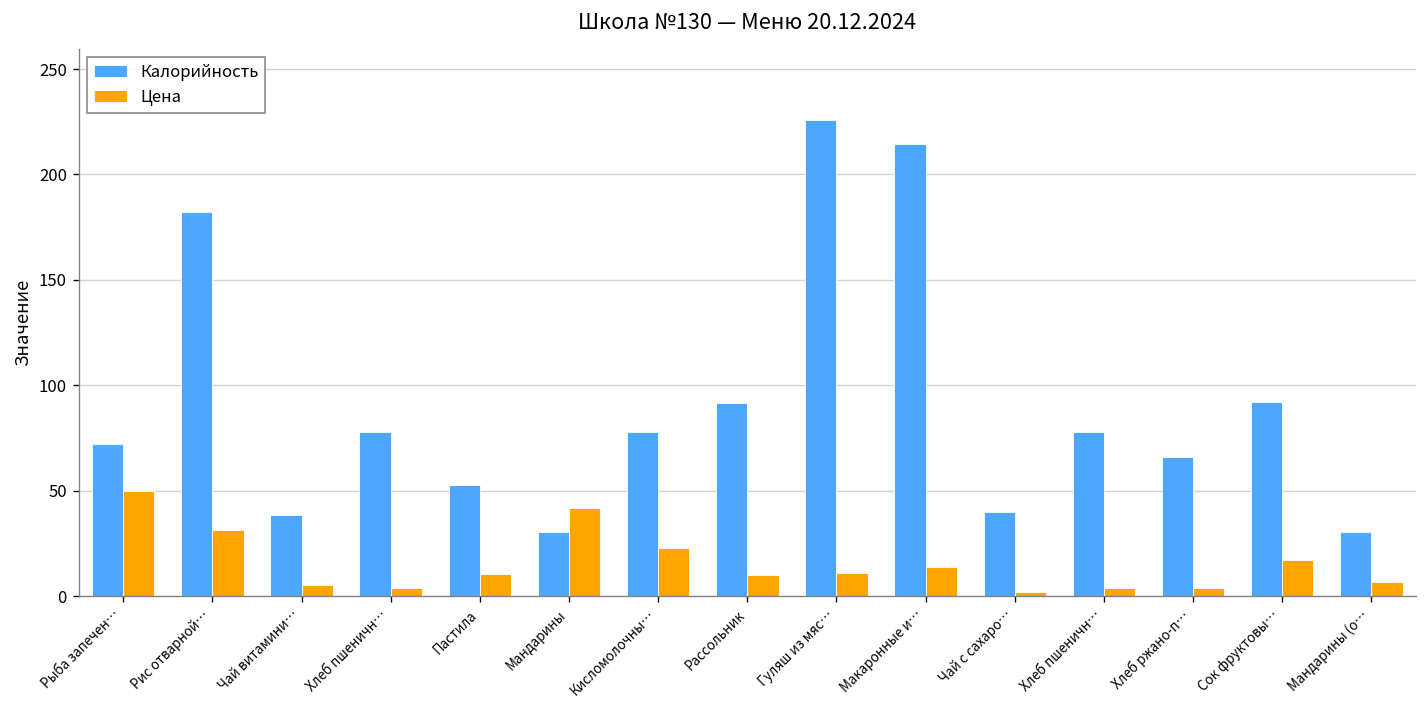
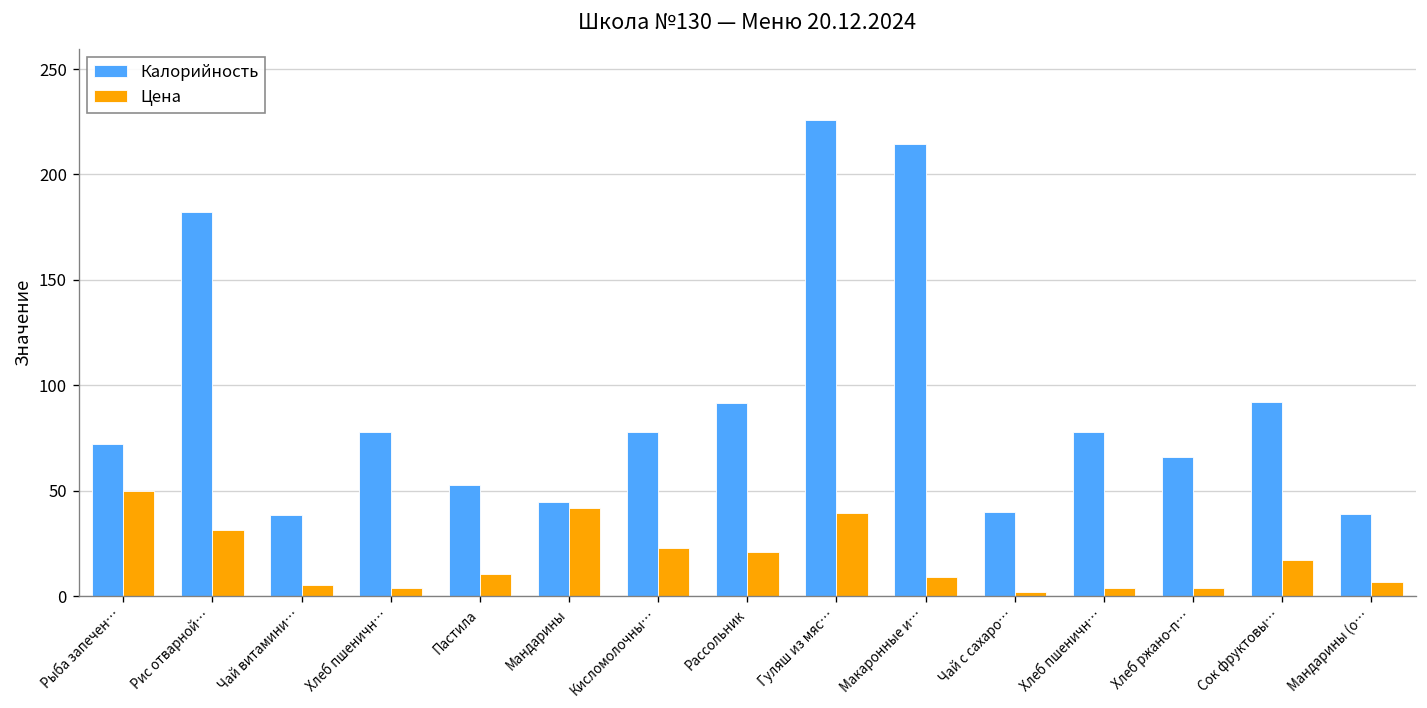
  {
    "Калорийность": {
      "Рыба запечен…": 72,
      "Рис отварной…": 182,
      "Чай витамини…": 39,
      "Пастила": 53,
-     "Мандарины": 30,
+     "Мандарины": 45,
      "Кисломолочны…": 78,
      "Рассольник": 92,
      "Гуляш из мяс…": 226,
      "Макаронные и…": 214,
      "Чай с сахаро…": 40,
      "Хлеб ржано-п…": 66,
      "Сок фруктовы…": 92,
-     "Мандарины (о…": 30
+     "Мандарины (о…": 39
    },
    "Цена": {
      "Рыба запечен…": 50,
      "Рис отварной…": 31,
      "Чай витамини…": 5,
      "Пастила": 11,
      "Мандарины": 42,
      "Кисломолочны…": 23,
-     "Рассольник": 10,
-     "Гуляш из мяс…": 11,
-     "Макаронные и…": 14,
+     "Рассольник": 21,
+     "Гуляш из мяс…": 40,
+     "Макаронные и…": 9,
      "Чай с сахаро…": 2,
      "Хлеб ржано-п…": 4,
      "Сок фруктовы…": 17,
      "Мандарины (о…": 7
    }
  }
